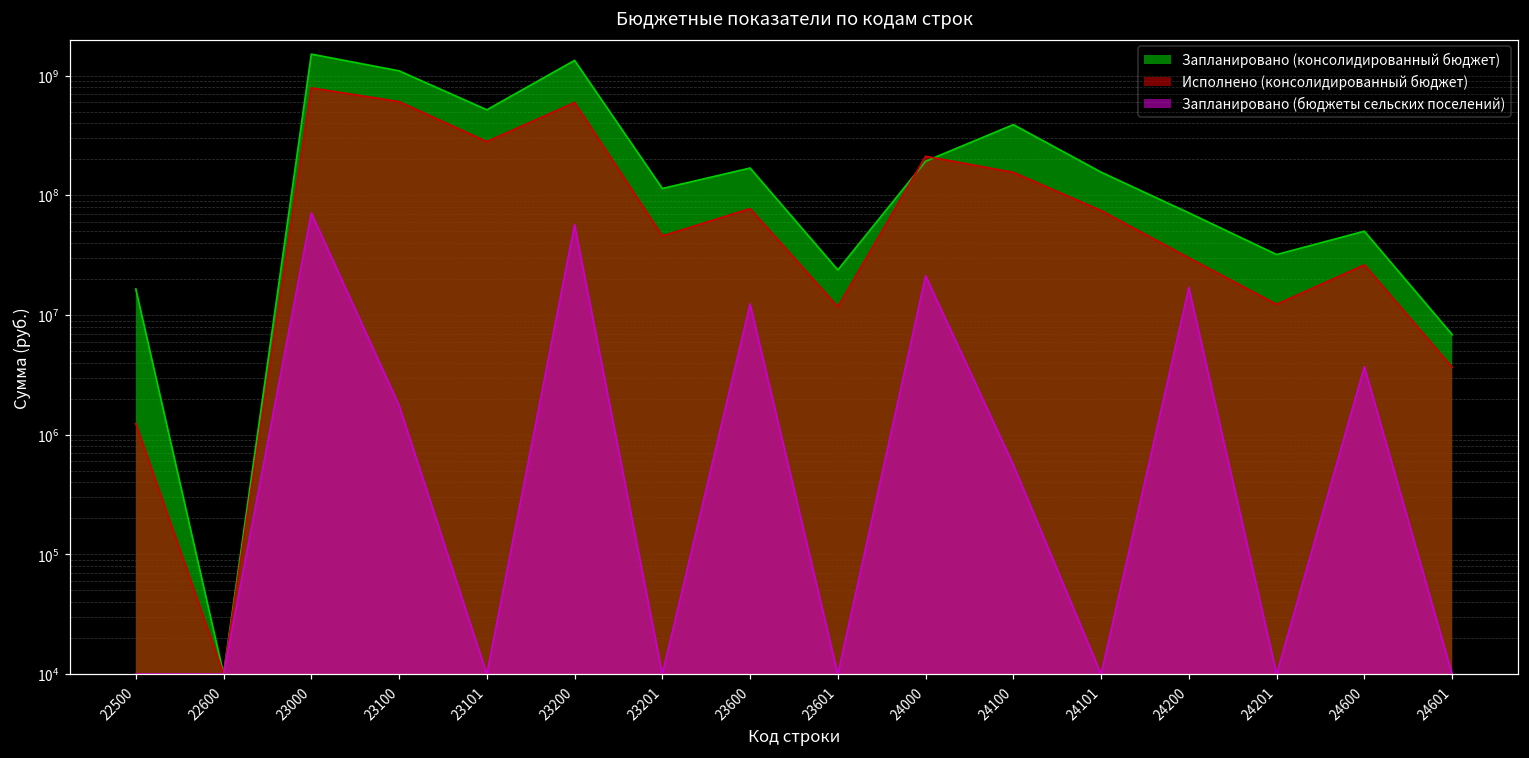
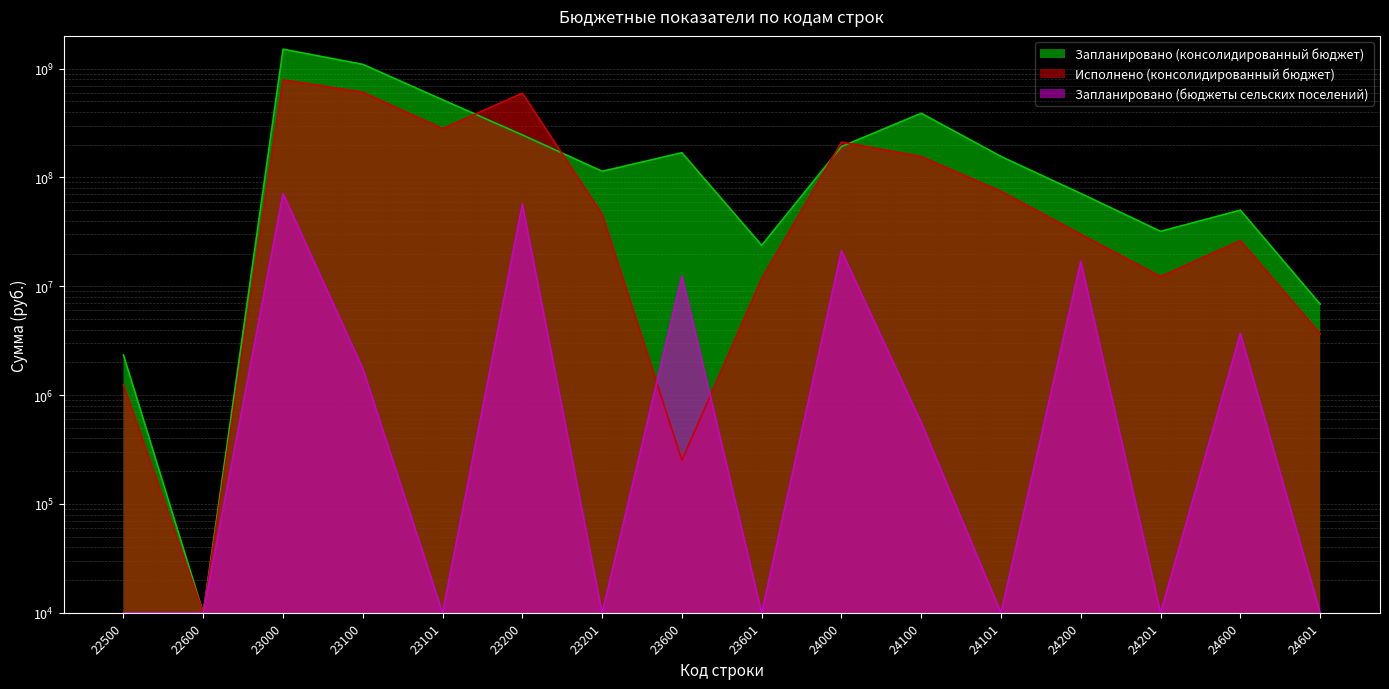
  {
    "Запланировано (консолидированный бюджет)": {
-     "22500": 16000000,
+     "22500": 2300000,
      "23000": 1500000000,
      "23100": 1100000000,
      "23101": 500000000,
-     "23200": 1300000000,
+     "23200": 250000000,
      "23201": 110000000,
      "23600": 170000000,
      "23601": 24000000,
      "24000": 190000000,
      "24100": 390000000,
      "24101": 160000000,
      "24200": 70000000,
      "24201": 32000000,
      "24600": 50000000,
      "24601": 7000000
    },
    "Исполнено (консолидированный бюджет)": {
      "22500": 1200000,
      "23000": 800000000,
      "23100": 600000000,
      "23101": 280000000,
      "23200": 600000000,
      "23201": 46000000,
-     "23600": 80000000,
+     "23600": 250000,
      "23601": 12000000,
      "24000": 210000000,
      "24100": 160000000,
      "24101": 70000000,
      "24200": 30000000,
      "24201": 12000000,
      "24600": 26000000,
      "24601": 3700000
    },
    "Запланировано (бюджеты сельских поселений)": {
      "22500": 10000,
      "23000": 70000000,
      "23100": 1800000,
      "23101": 10000,
      "23200": 60000000,
      "23201": 10000,
      "23600": 12000000,
      "23601": 10000,
      "24000": 21000000,
      "24100": 600000,
      "24101": 10000,
      "24200": 17000000,
      "24201": 10000,
      "24600": 3700000,
      "24601": 10000
    }
  }
